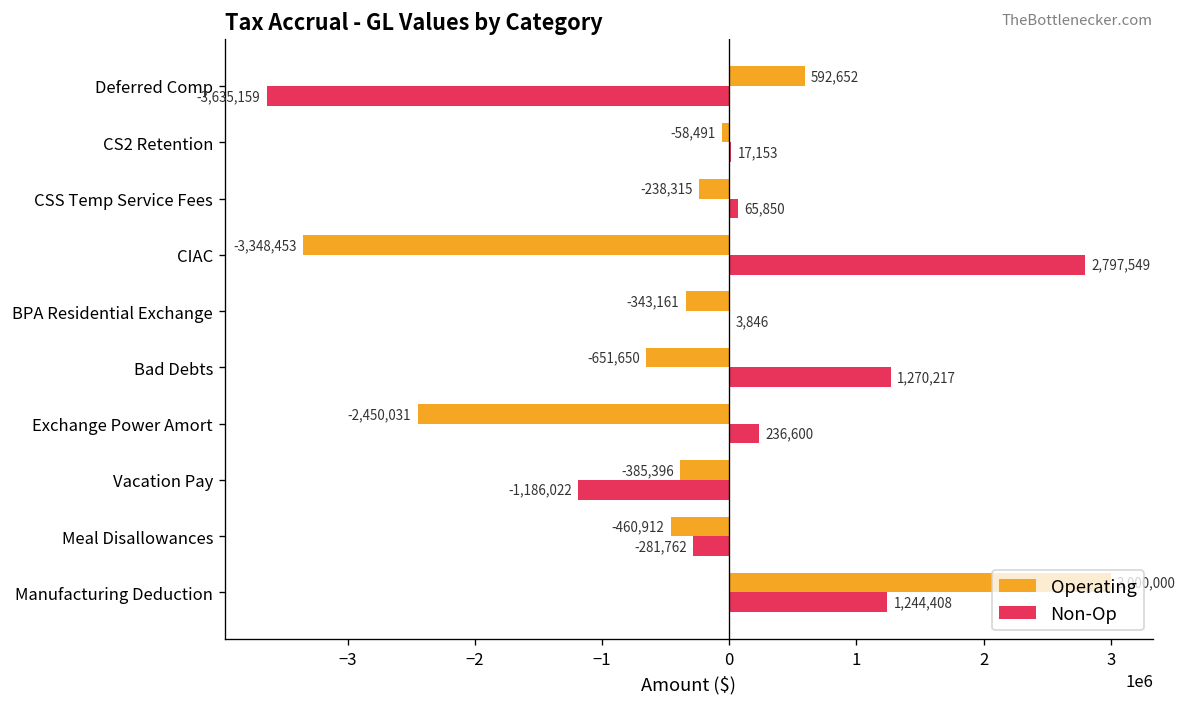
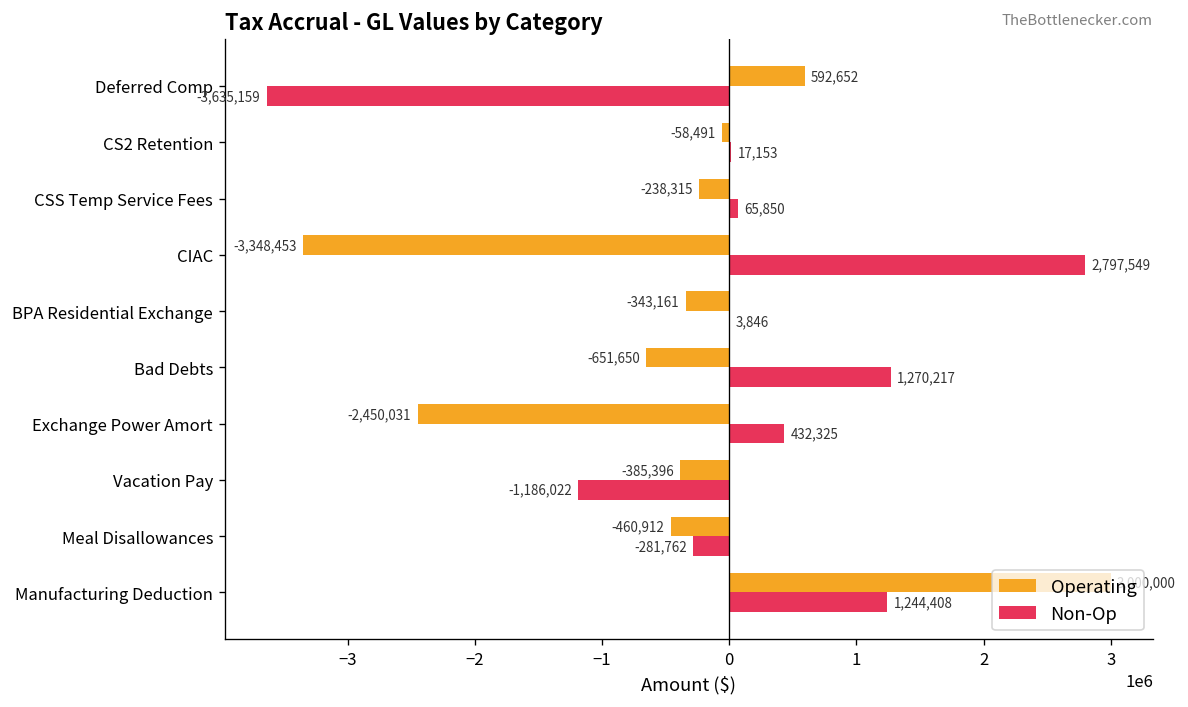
  {
    "Operating": {
      "Deferred Comp": "592,652",
      "CS2 Retention": "-58,491",
      "CSS Temp Service Fees": "-238,315",
      "CIAC": "-3,348,453",
      "BPA Residential Exchange": "-343,161",
      "Bad Debts": "-651,650",
      "Exchange Power Amort": "-2,450,031",
      "Vacation Pay": "-385,396",
      "Meal Disallowances": "-460,912"
    },
    "Non-Op": {
      "Deferred Comp": "-3,635,159",
      "CS2 Retention": "17,153",
      "CSS Temp Service Fees": "65,850",
      "CIAC": "2,797,549",
      "BPA Residential Exchange": "3,846",
      "Bad Debts": "1,270,217",
-     "Exchange Power Amort": "236,600",
+     "Exchange Power Amort": "432,325",
      "Vacation Pay": "-1,186,022",
      "Meal Disallowances": "-281,762",
      "Manufacturing Deduction": "1,244,408"
    }
  }
